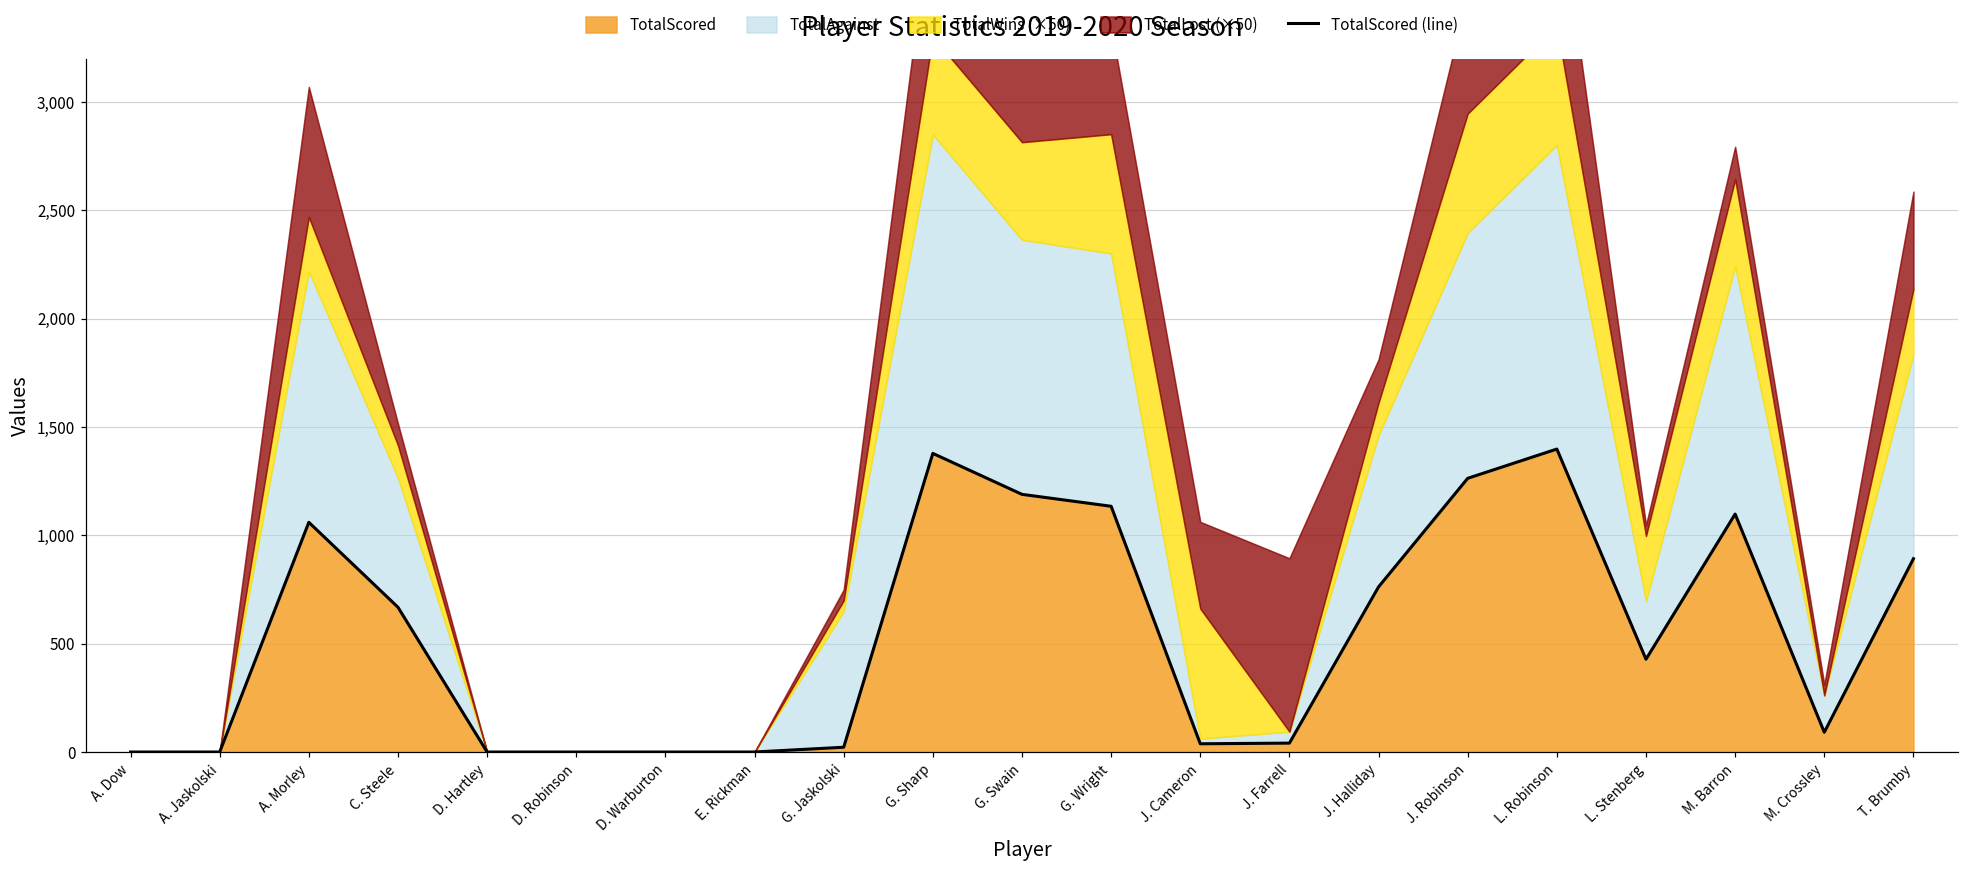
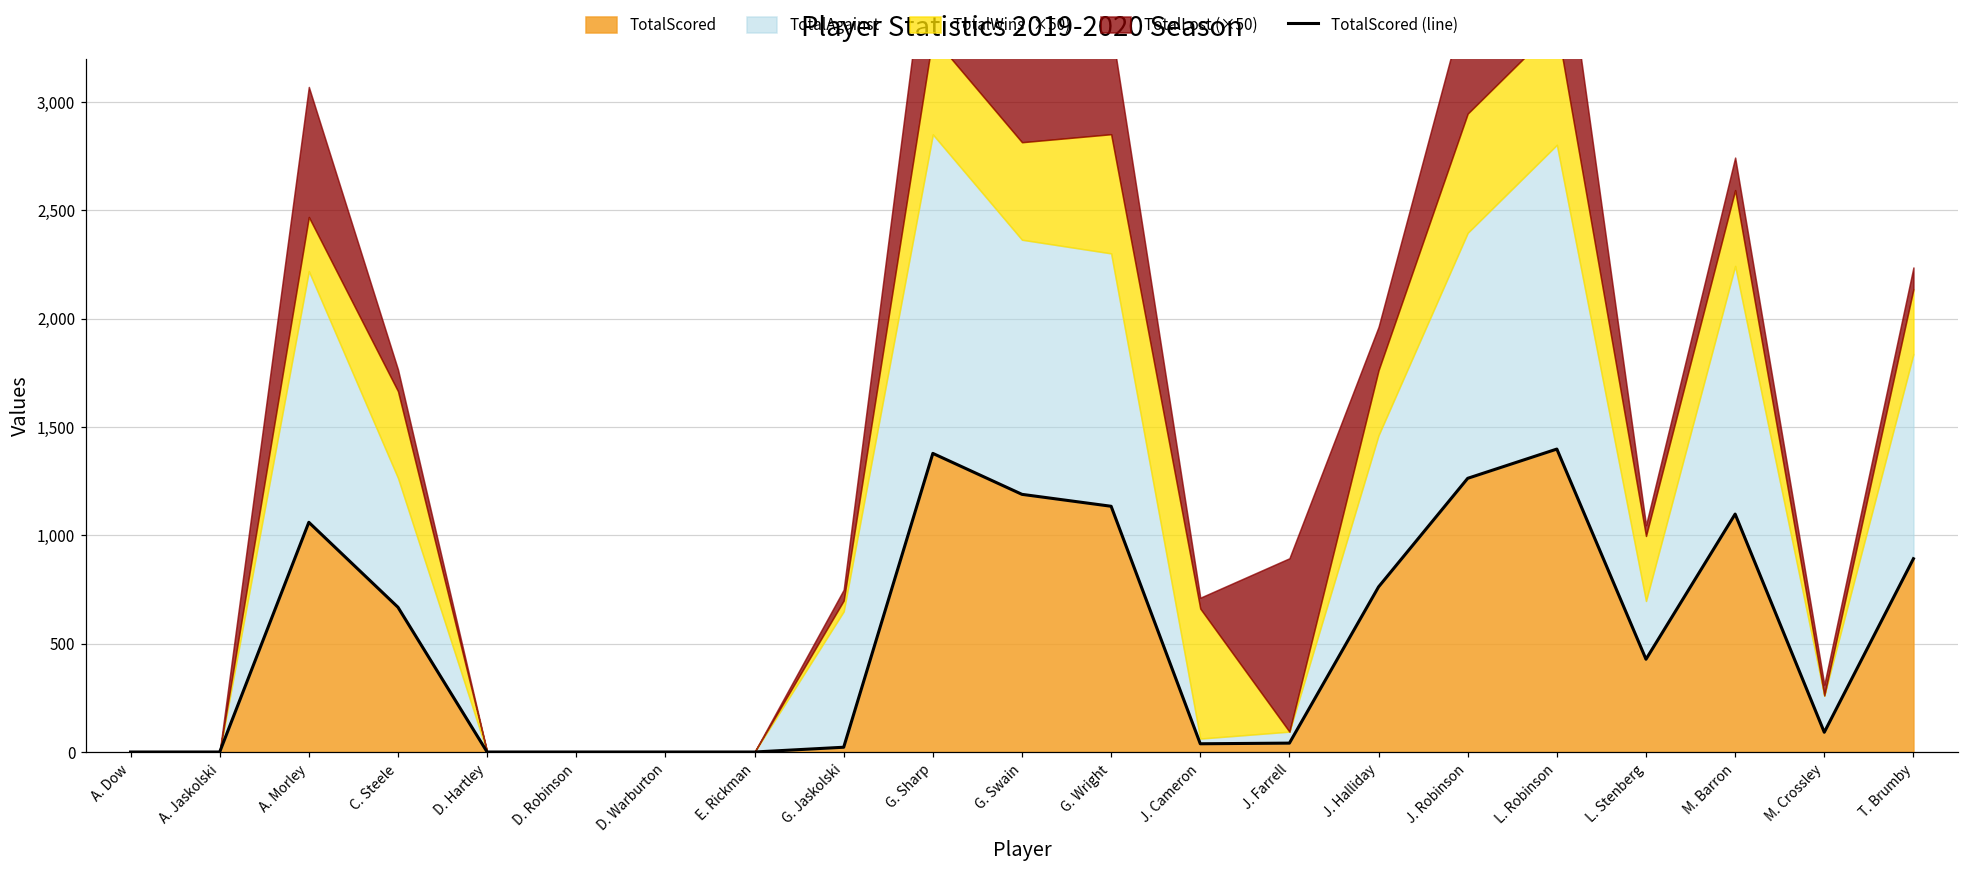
  {
    "TotalScored": {
      "A. Morley": "1,060",
      "C. Steele": "670",
      "G. Jaskolski": "20",
      "G. Sharp": "1,380",
      "G. Swain": "1,190",
      "G. Wright": "1,130",
      "J. Cameron": "40",
      "J. Farrell": "40",
      "J. Halliday": "760",
      "J. Robinson": "1,260",
      "L. Robinson": "1,400",
      "L. Stenberg": "430",
      "M. Barron": "1,100",
      "M. Crossley": "90",
      "T. Brumby": "890"
    },
    "TotalAgainst": {
      "A. Morley": "1,160",
      "C. Steele": "600",
      "G. Jaskolski": "630",
      "G. Sharp": "1,470",
      "G. Swain": "1,180",
      "G. Wright": "1,170",
      "J. Cameron": "20",
      "J. Halliday": "700",
      "J. Robinson": "1,130",
      "L. Robinson": "1,400",
      "L. Stenberg": "270",
      "M. Barron": "1,150",
      "T. Brumby": "940"
    },
    "TotalWins (×50)": {
      "A. Morley": "250",
-     "C. Steele": "150",
+     "C. Steele": "400",
      "G. Jaskolski": "50",
      "G. Swain": "450",
      "G. Wright": "550",
      "J. Cameron": "600",
-     "J. Halliday": "150",
+     "J. Halliday": "300",
      "J. Robinson": "550",
      "L. Stenberg": "300",
-     "M. Barron": "400",
+     "M. Barron": "350",
      "T. Brumby": "300"
    },
    "TotalLost (×50)": {
      "A. Morley": "600",
      "C. Steele": "100",
      "G. Jaskolski": "50",
-     "J. Cameron": "400",
+     "J. Cameron": "50",
      "J. Farrell": "800",
      "J. Halliday": "200",
      "L. Stenberg": "50",
      "M. Barron": "150",
      "M. Crossley": "50",
-     "T. Brumby": "450"
+     "T. Brumby": "100"
    }
  }
